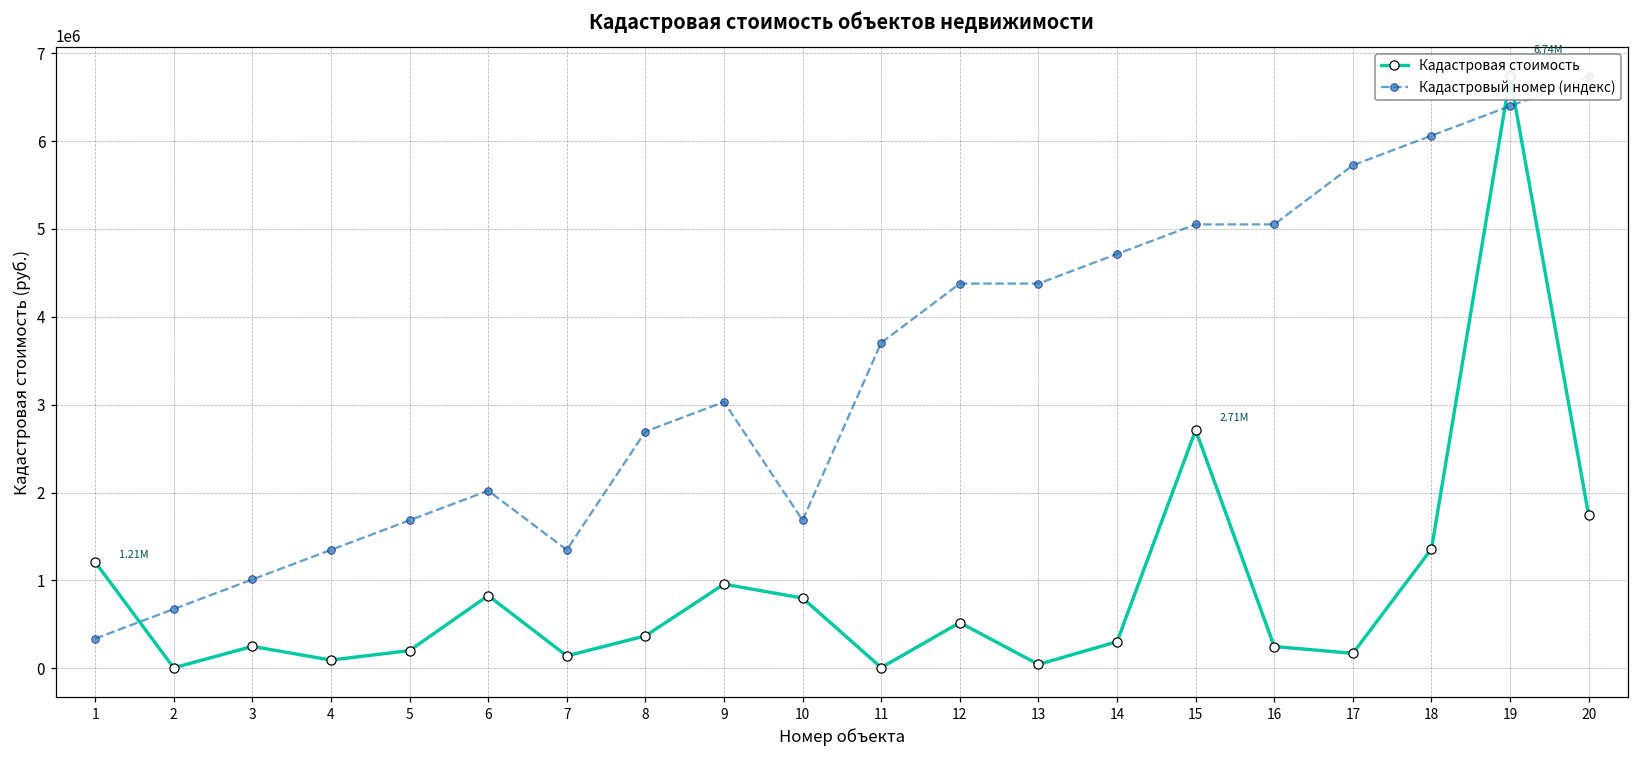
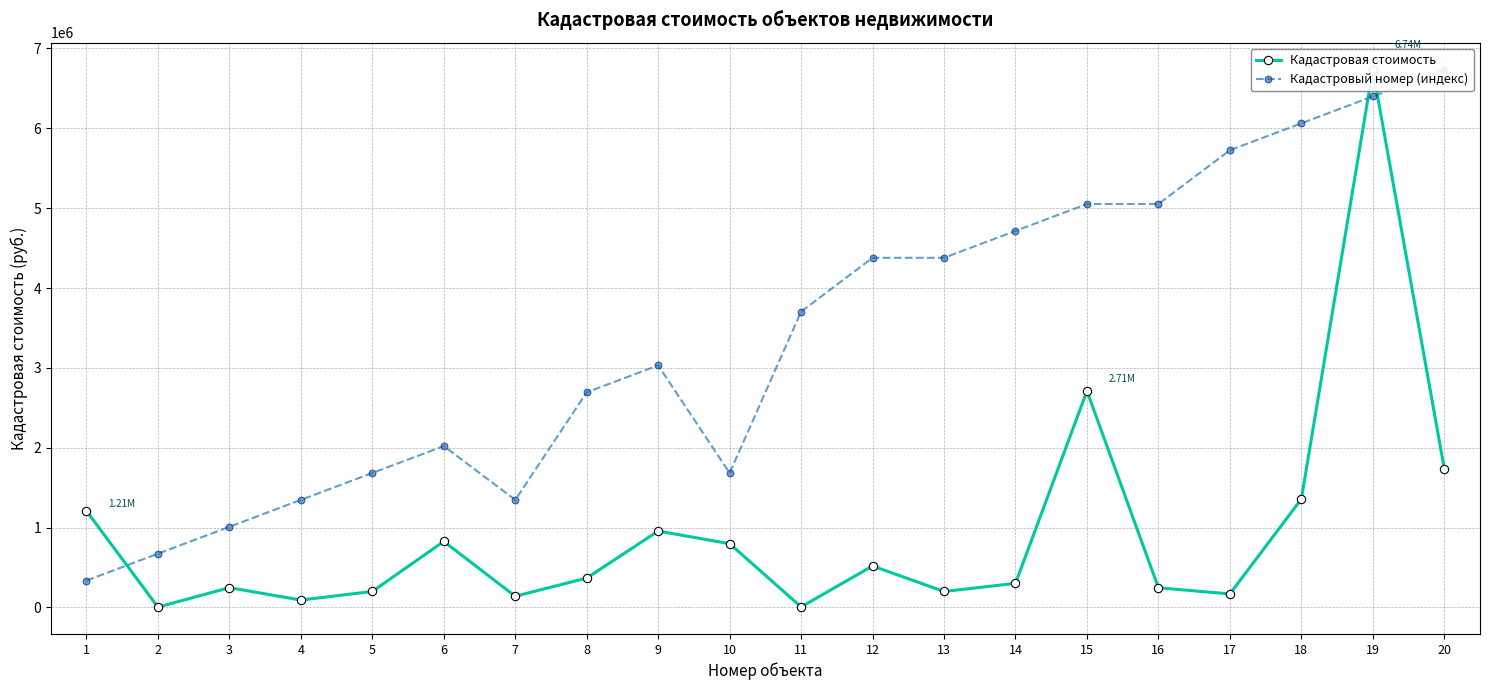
  {
    "Кадастровая стоимость": {
      "2": 0,
      "3": 200000,
      "4": 100000,
      "5": 200000,
      "6": 800000,
      "7": 100000,
      "8": 400000,
      "9": 1000000,
      "10": 800000,
      "11": 0,
      "12": 500000,
-     "13": 0,
+     "13": 200000,
      "14": 300000,
      "16": 200000,
      "17": 200000,
      "18": 1400000,
      "20": 1700000
    },
    "Кадастровый номер (индекс)": {
      "1": 300000,
      "2": 700000,
      "3": 1000000,
      "4": 1300000,
      "5": 1700000,
      "6": 2000000,
      "7": 1300000,
      "8": 2700000,
      "9": 3000000,
      "10": 1700000,
      "11": 3700000,
      "12": 4400000,
      "13": 4400000,
      "14": 4700000,
      "15": 5100000,
      "16": 5100000,
      "17": 5700000,
      "18": 6100000,
      "19": 6400000
    }
  }
